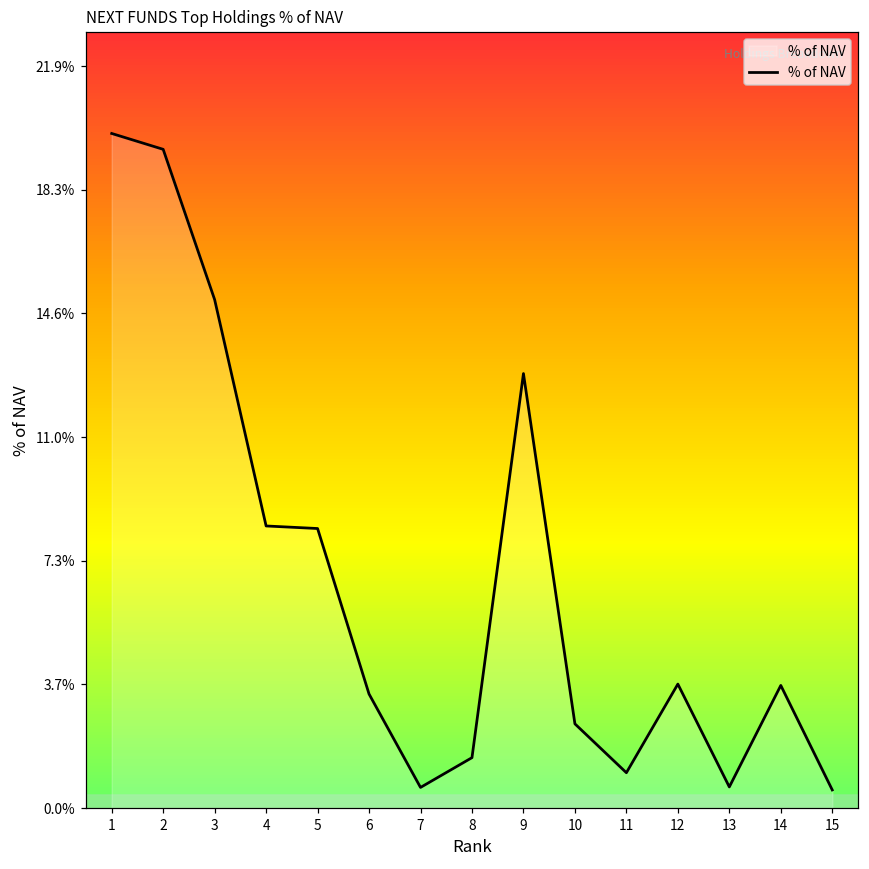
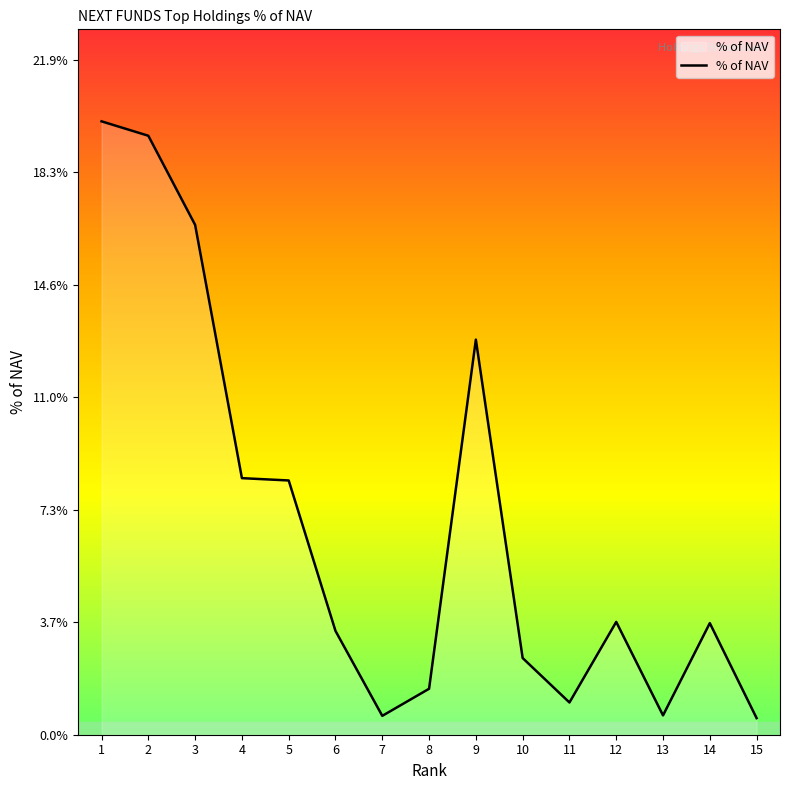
  {
    "1": "19.9%",
    "2": "19.5%",
-   "3": "15.0%",
+   "3": "16.6%",
    "4": "8.3%",
    "5": "8.3%",
    "6": "3.4%",
    "7": "0.6%",
    "8": "1.5%",
    "9": "12.8%",
    "10": "2.5%",
    "11": "1.0%",
    "12": "3.7%",
    "13": "0.6%",
    "14": "3.6%",
    "15": "0.5%"
  }
